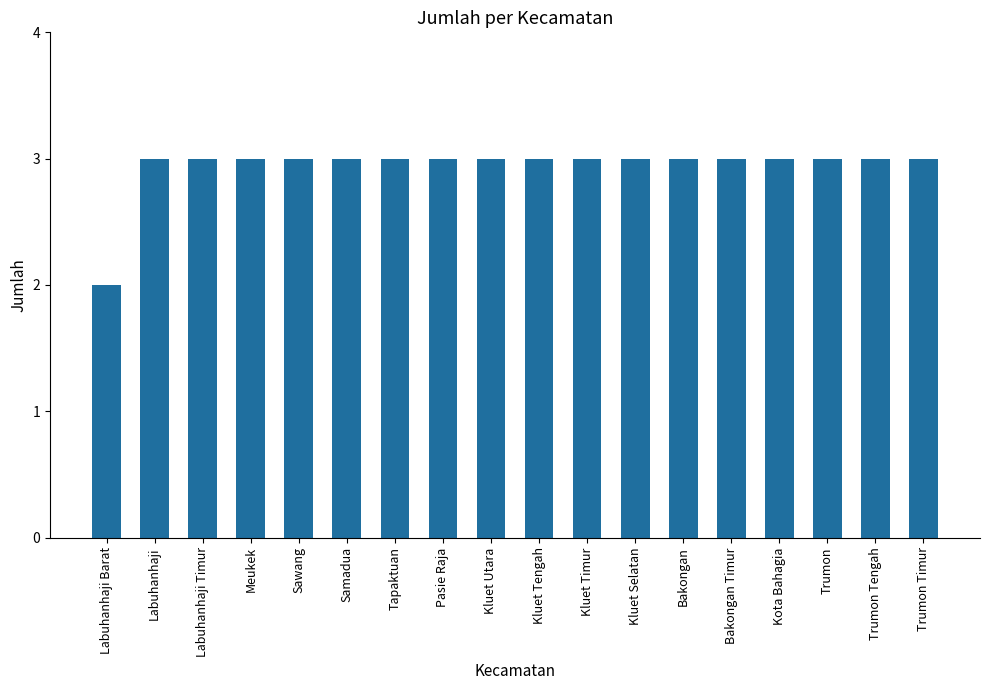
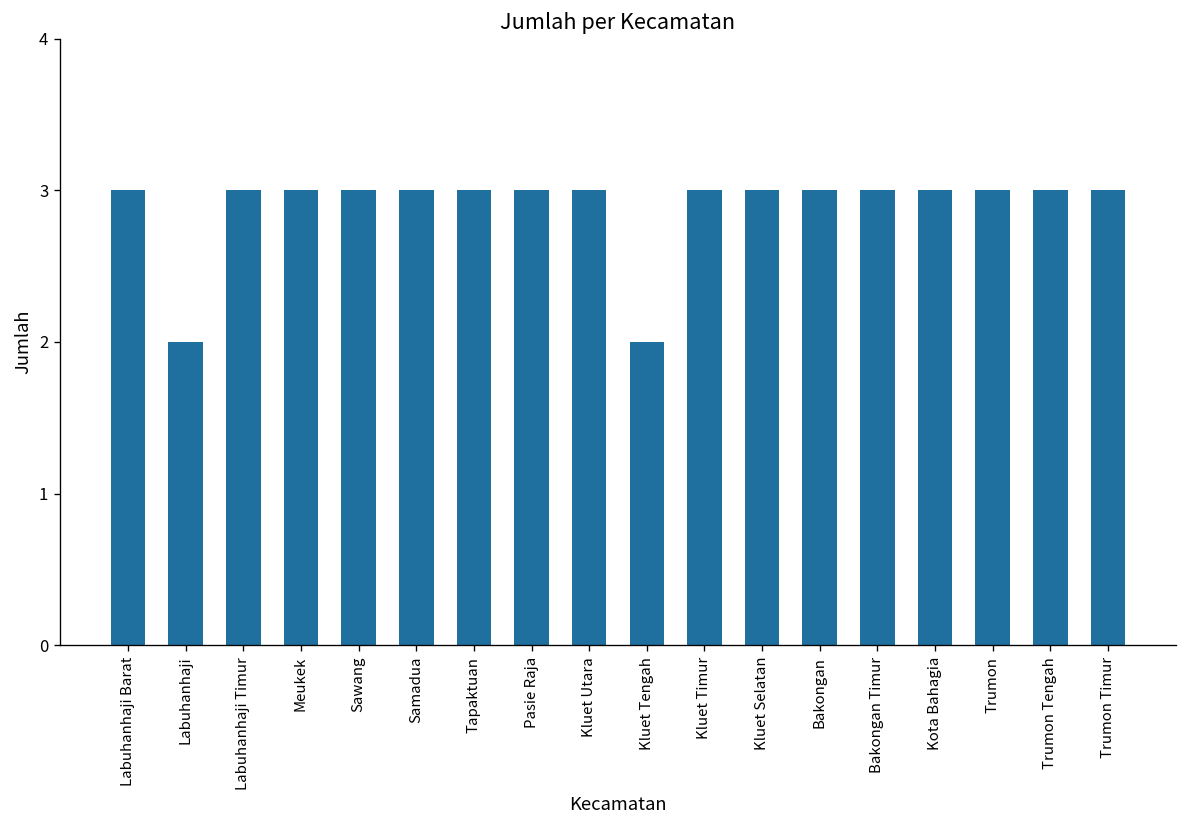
  {
-   "Labuhanhaji Barat": 2,
-   "Labuhanhaji": 3,
+   "Labuhanhaji Barat": 3,
+   "Labuhanhaji": 2,
    "Labuhanhaji Timur": 3,
    "Meukek": 3,
    "Sawang": 3,
    "Samadua": 3,
    "Tapaktuan": 3,
    "Pasie Raja": 3,
    "Kluet Utara": 3,
-   "Kluet Tengah": 3,
+   "Kluet Tengah": 2,
    "Kluet Timur": 3,
    "Kluet Selatan": 3,
    "Bakongan": 3,
    "Bakongan Timur": 3,
    "Kota Bahagia": 3,
    "Trumon": 3,
    "Trumon Tengah": 3,
    "Trumon Timur": 3
  }
